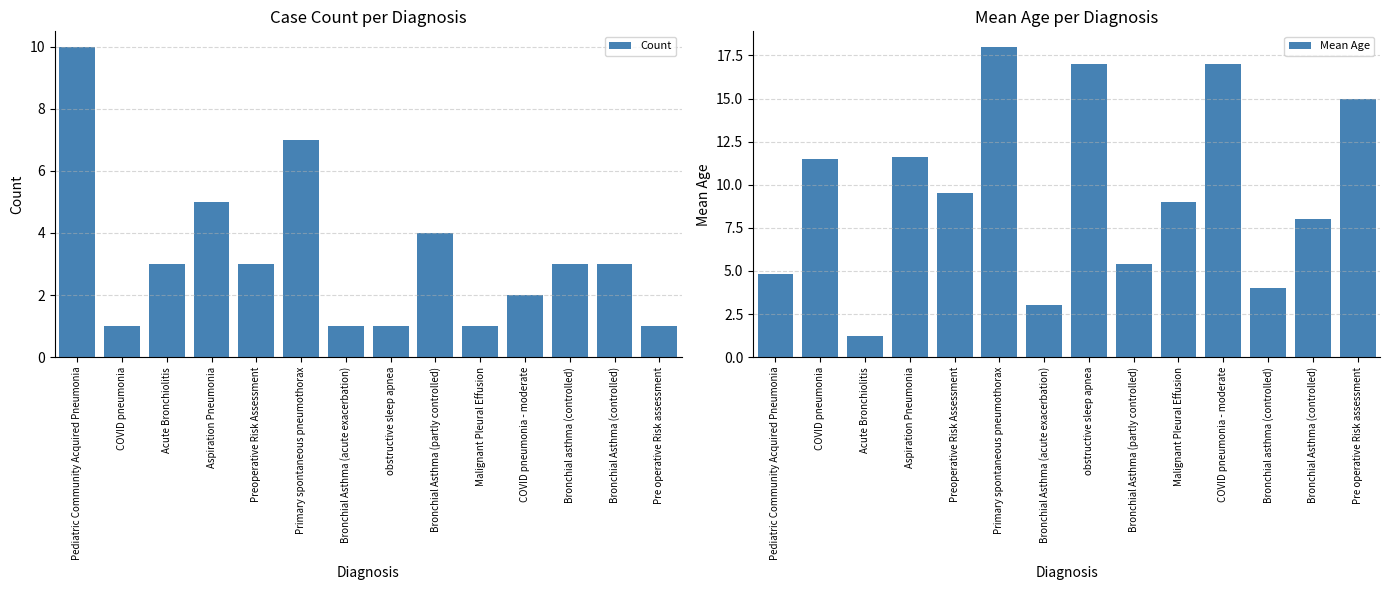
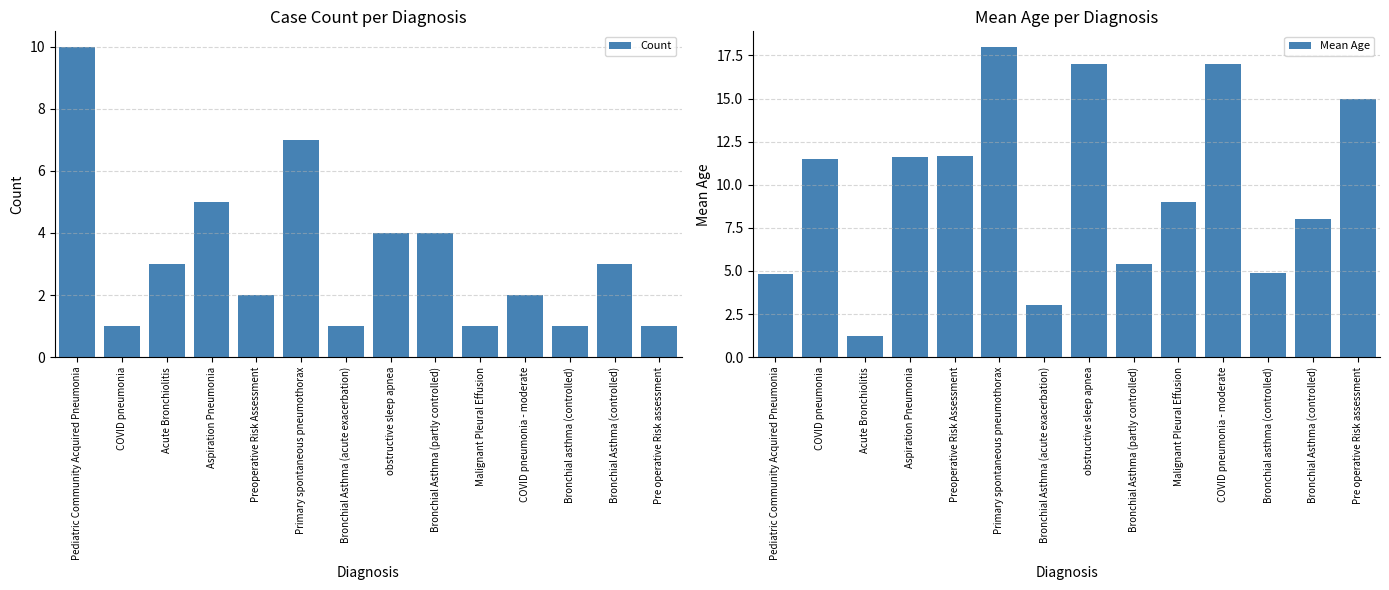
  {
    "Case Count per Diagnosis": {
      "Pediatric Community Acquired Pneumonia": 10,
      "COVID pneumonia": 1,
      "Acute Bronchiolitis": 3,
      "Aspiration Pneumonia": 5,
-     "Preoperative Risk Assessment": 3,
+     "Preoperative Risk Assessment": 2,
      "Primary spontaneous pneumothorax": 7,
      "Bronchial Asthma (acute exacerbation)": 1,
-     "obstructive sleep apnea": 1,
+     "obstructive sleep apnea": 4,
      "Bronchial Asthma (partly controlled)": 4,
      "Malignant Pleural Effusion": 1,
      "COVID pneumonia - moderate": 2,
-     "Bronchial asthma (controlled)": 3,
+     "Bronchial asthma (controlled)": 1,
      "Bronchial Asthma (controlled)": 3,
      "Pre operative Risk assessment": 1
    },
    "Mean Age per Diagnosis": {
      "Pediatric Community Acquired Pneumonia": 4.8,
      "COVID pneumonia": 11.5,
      "Acute Bronchiolitis": 1.3,
      "Aspiration Pneumonia": 11.6,
-     "Preoperative Risk Assessment": 9.5,
+     "Preoperative Risk Assessment": 11.7,
      "Primary spontaneous pneumothorax": 18.0,
      "Bronchial Asthma (acute exacerbation)": 3.0,
      "obstructive sleep apnea": 17.0,
      "Bronchial Asthma (partly controlled)": 5.4,
      "Malignant Pleural Effusion": 9.0,
      "COVID pneumonia - moderate": 17.0,
-     "Bronchial asthma (controlled)": 4.0,
+     "Bronchial asthma (controlled)": 4.9,
      "Bronchial Asthma (controlled)": 8.0,
      "Pre operative Risk assessment": 15.0
    }
  }
